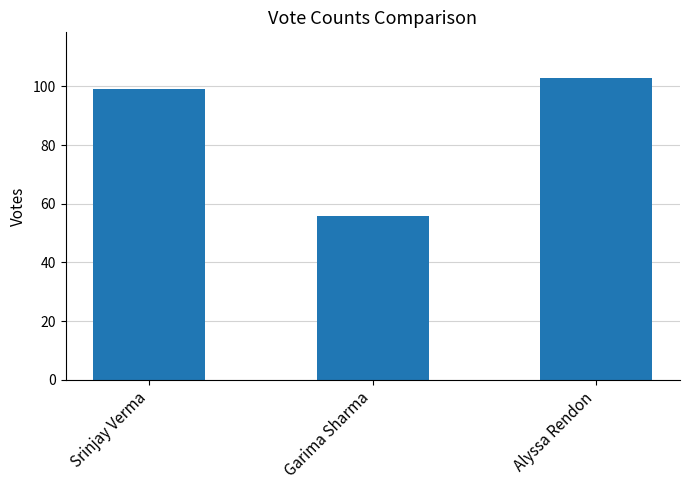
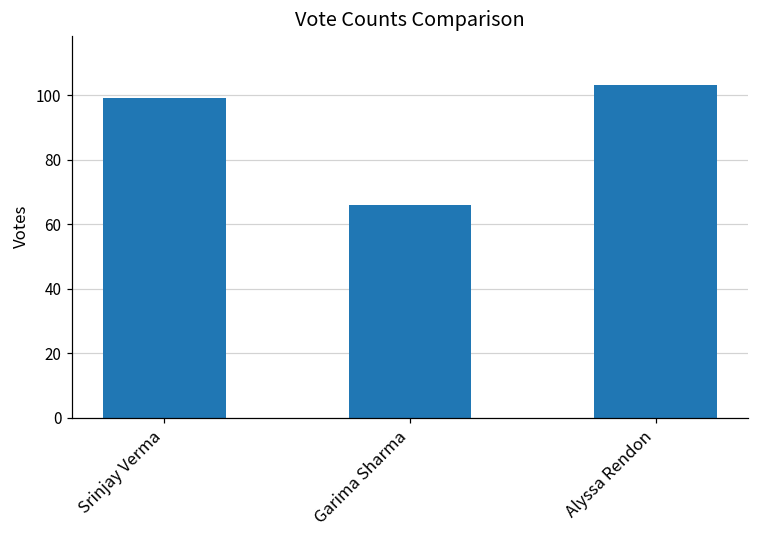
  {
    "Srinjay Verma": 99,
-   "Garima Sharma": 56,
+   "Garima Sharma": 66,
    "Alyssa Rendon": 103
  }
